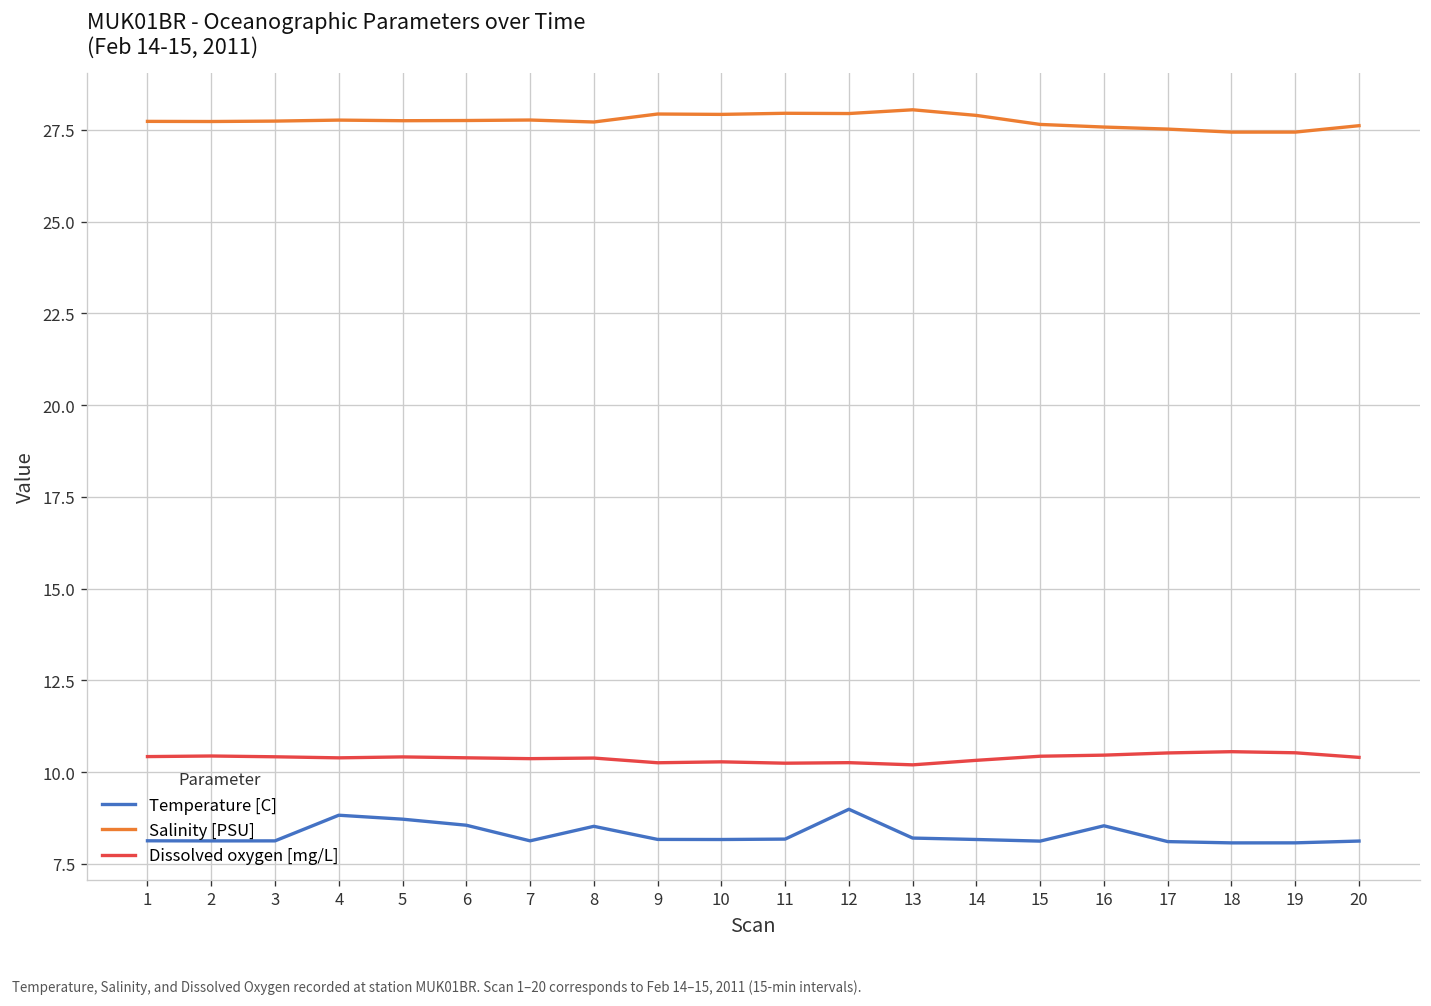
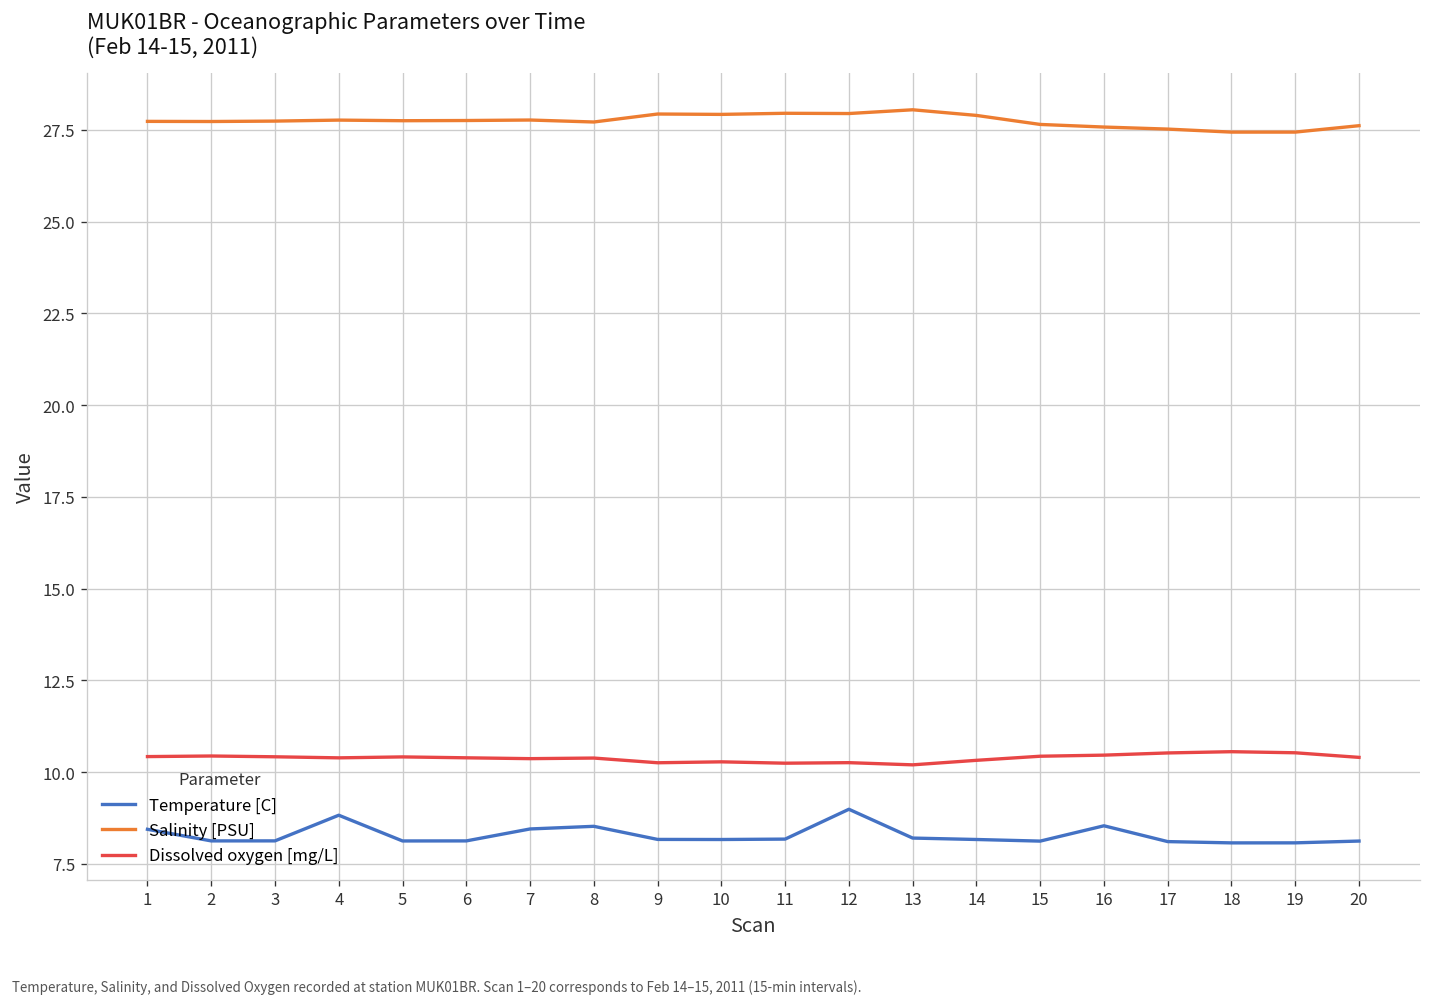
  {
    "Temperature [C]": {
-     "1": 8.1,
+     "1": 8.4,
      "2": 8.1,
      "3": 8.1,
      "4": 8.8,
-     "5": 8.7,
-     "6": 8.6,
-     "7": 8.1,
+     "5": 8.1,
+     "6": 8.1,
+     "7": 8.5,
      "8": 8.5,
      "9": 8.2,
      "10": 8.2,
      "11": 8.2,
      "12": 9.0,
      "13": 8.2,
      "14": 8.2,
      "15": 8.1,
      "16": 8.5,
      "17": 8.1,
      "18": 8.1,
      "19": 8.1,
      "20": 8.1
    }
  }
